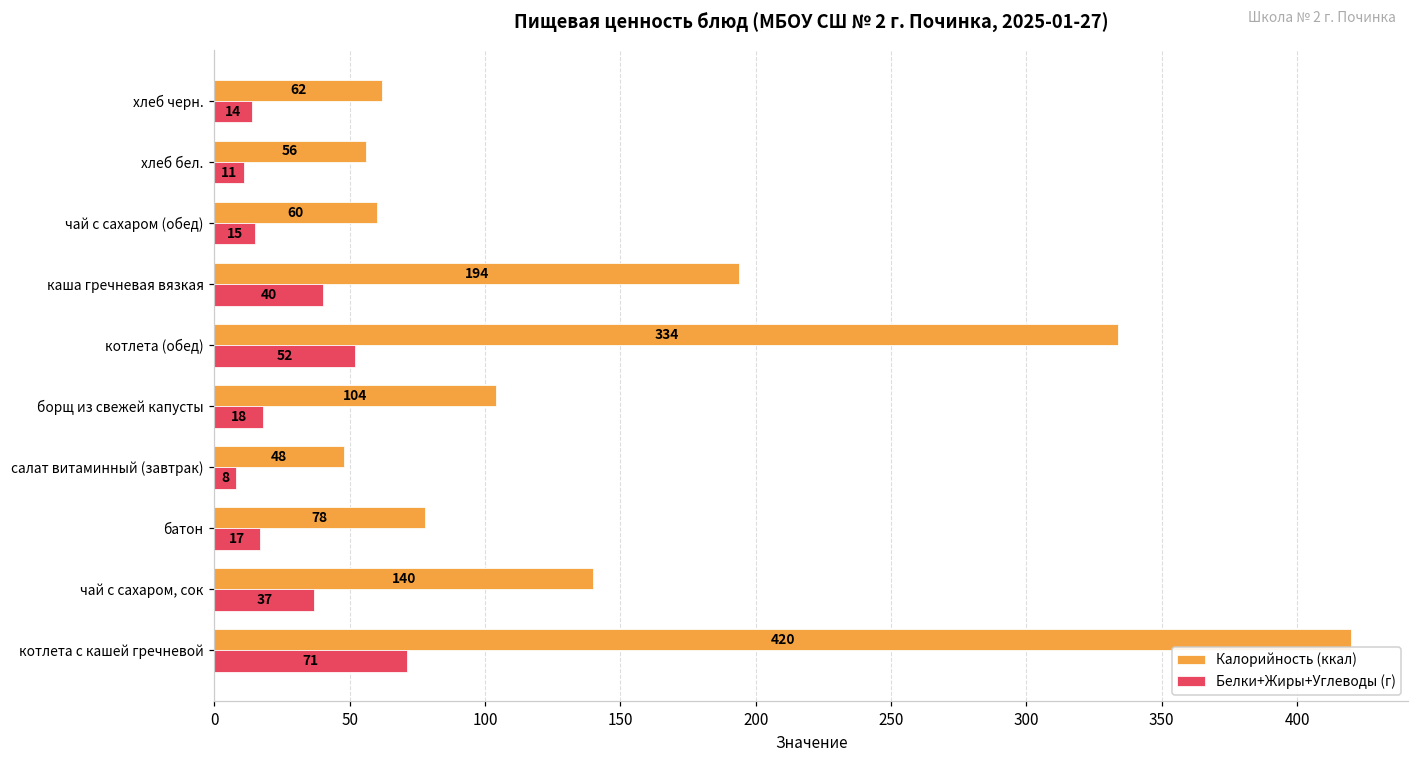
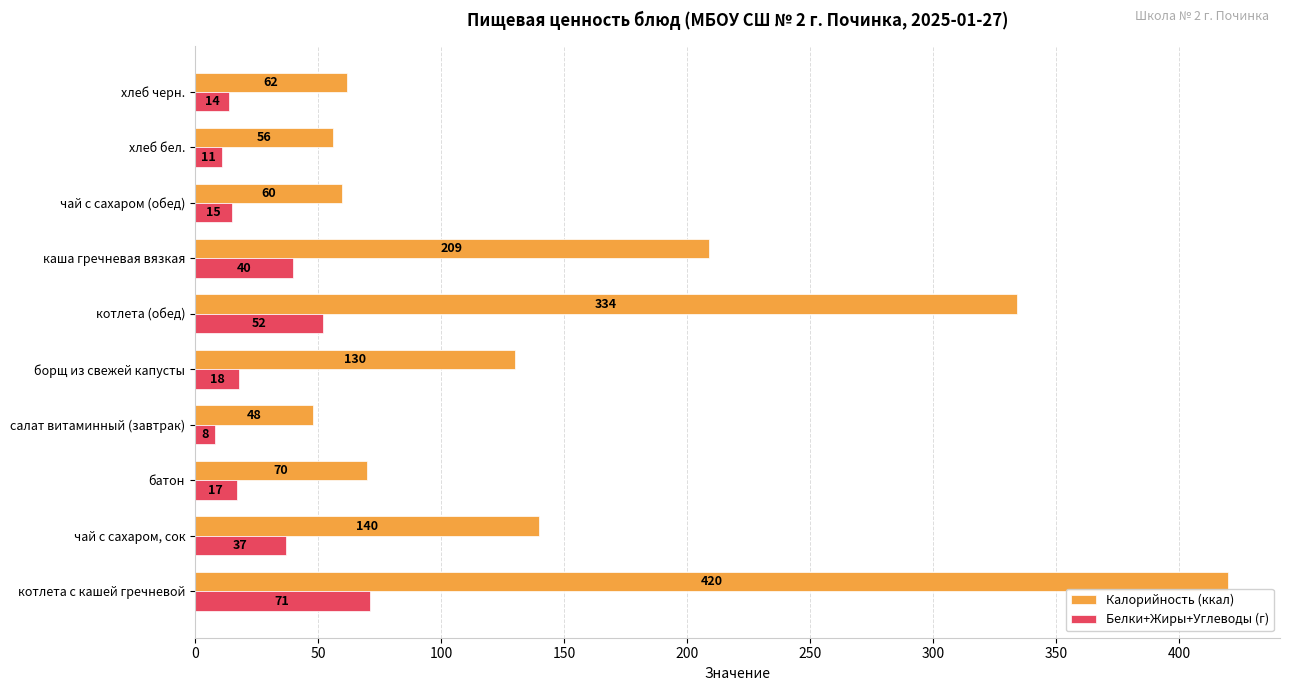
  {
    "Калорийность (ккал)": {
      "хлеб черн.": 62,
      "хлеб бел.": 56,
      "чай с сахаром (обед)": 60,
-     "каша гречневая вязкая": 194,
+     "каша гречневая вязкая": 209,
      "котлета (обед)": 334,
-     "борщ из свежей капусты": 104,
+     "борщ из свежей капусты": 130,
      "салат витаминный (завтрак)": 48,
-     "батон": 78,
+     "батон": 70,
      "чай с сахаром, сок": 140,
      "котлета с кашей гречневой": 420
    },
    "Белки+Жиры+Углеводы (г)": {
      "хлеб черн.": 14,
      "хлеб бел.": 11,
      "чай с сахаром (обед)": 15,
      "каша гречневая вязкая": 40,
      "котлета (обед)": 52,
      "борщ из свежей капусты": 18,
      "салат витаминный (завтрак)": 8,
      "батон": 17,
      "чай с сахаром, сок": 37,
      "котлета с кашей гречневой": 71
    }
  }
